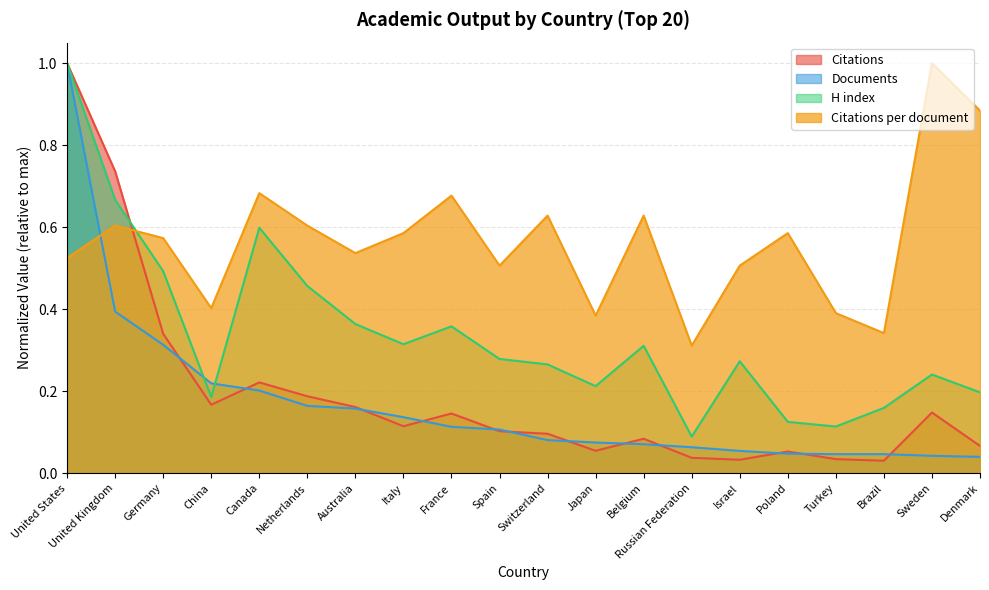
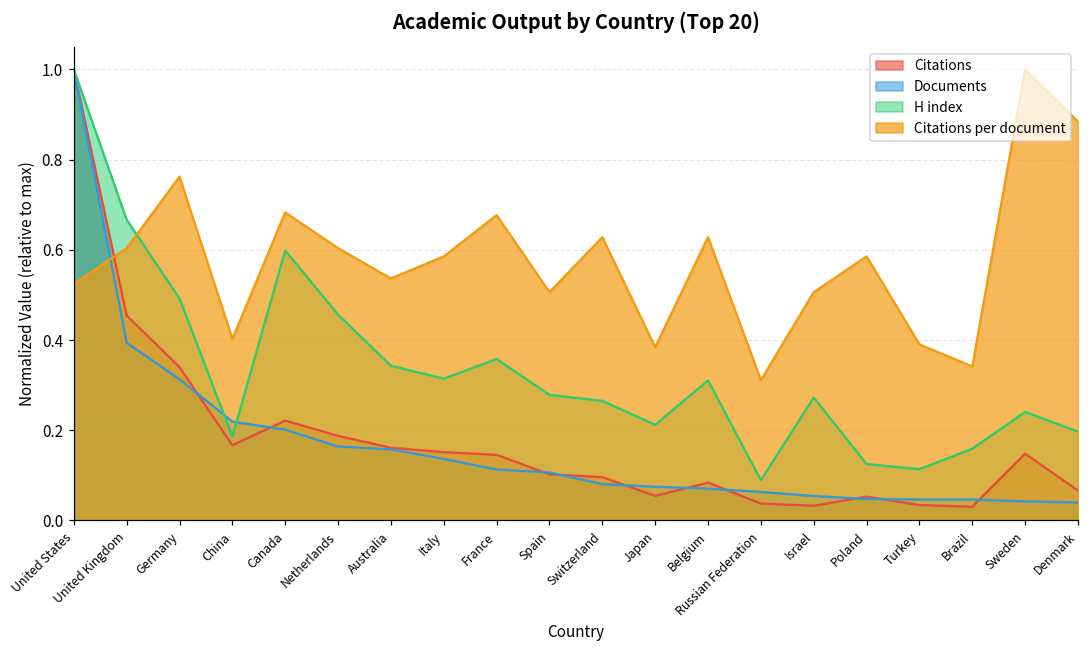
  {
    "Citations": {
-     "United Kingdom": 0.74,
+     "United Kingdom": 0.45,
      "Germany": 0.34,
      "China": 0.17,
      "Canada": 0.22,
      "Netherlands": 0.19,
-     "Italy": 0.11,
+     "Italy": 0.15,
      "France": 0.15,
      "Switzerland": 0.10,
      "Japan": 0.05,
      "Belgium": 0.08,
      "Russian Federation": 0.04,
      "Israel": 0.03,
      "Turkey": 0.03,
      "Brazil": 0.03,
      "Sweden": 0.15,
      "Denmark": 0.07
    },
    "Documents": {
      "United Kingdom": 0.39,
      "Germany": 0.31,
      "China": 0.22,
      "Canada": 0.20,
      "Netherlands": 0.16,
      "Italy": 0.14,
      "France": 0.11,
      "Switzerland": 0.08,
      "Japan": 0.07,
      "Belgium": 0.07,
      "Russian Federation": 0.06,
      "Israel": 0.05,
      "Turkey": 0.05,
      "Brazil": 0.05,
      "Sweden": 0.04,
      "Denmark": 0.04
    },
    "H index": {
      "United Kingdom": 0.67,
      "Germany": 0.49,
      "China": 0.19,
      "Canada": 0.60,
      "Netherlands": 0.46,
-     "Australia": 0.36,
+     "Australia": 0.34,
      "Italy": 0.31,
      "France": 0.36,
      "Spain": 0.28,
      "Switzerland": 0.27,
      "Japan": 0.21,
      "Belgium": 0.31,
      "Russian Federation": 0.09,
      "Israel": 0.27,
      "Poland": 0.13,
      "Turkey": 0.11,
      "Brazil": 0.16,
      "Sweden": 0.24,
      "Denmark": 0.20
    },
    "Citations per document": {
      "United States": 0.52,
      "United Kingdom": 0.60,
-     "Germany": 0.57,
+     "Germany": 0.76,
      "China": 0.40,
      "Canada": 0.68,
      "Netherlands": 0.60,
      "Australia": 0.54,
      "Italy": 0.59,
      "France": 0.68,
      "Spain": 0.51,
      "Switzerland": 0.63,
      "Japan": 0.38,
      "Belgium": 0.63,
      "Russian Federation": 0.31,
      "Israel": 0.51,
      "Poland": 0.59,
      "Turkey": 0.39,
      "Brazil": 0.34,
      "Denmark": 0.88
    }
  }
